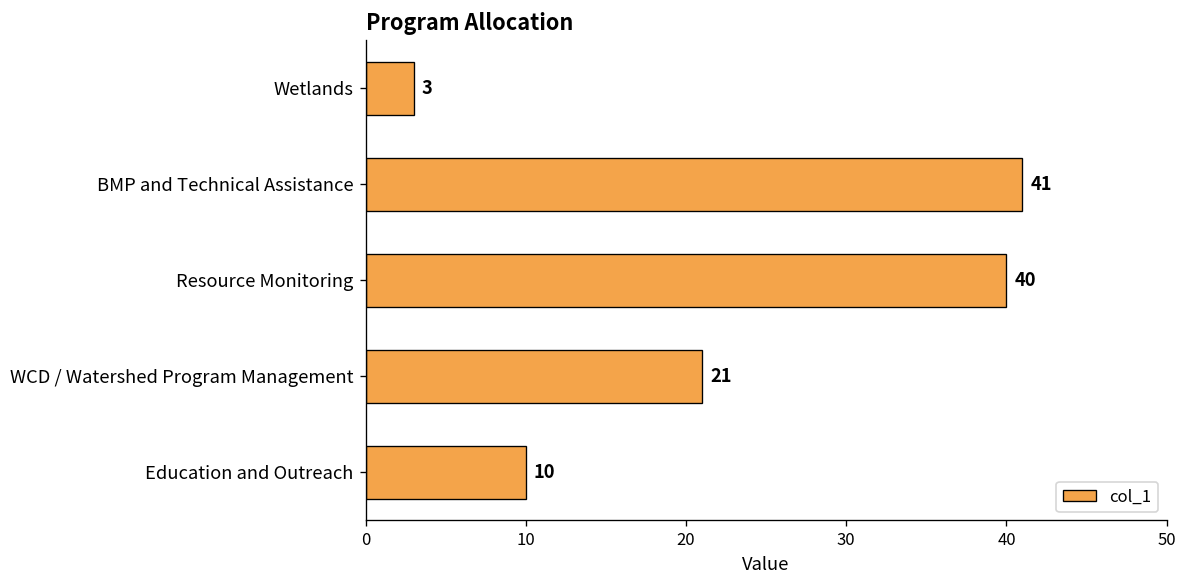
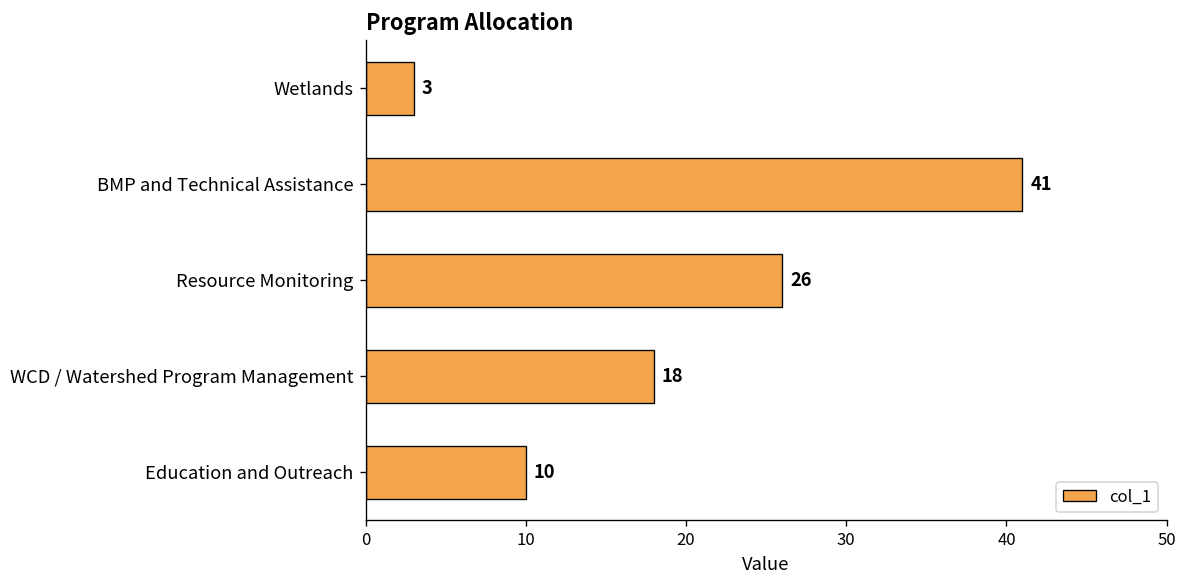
  {
    "Wetlands": 3,
    "BMP and Technical Assistance": 41,
-   "Resource Monitoring": 40,
-   "WCD / Watershed Program Management": 21,
+   "Resource Monitoring": 26,
+   "WCD / Watershed Program Management": 18,
    "Education and Outreach": 10
  }
